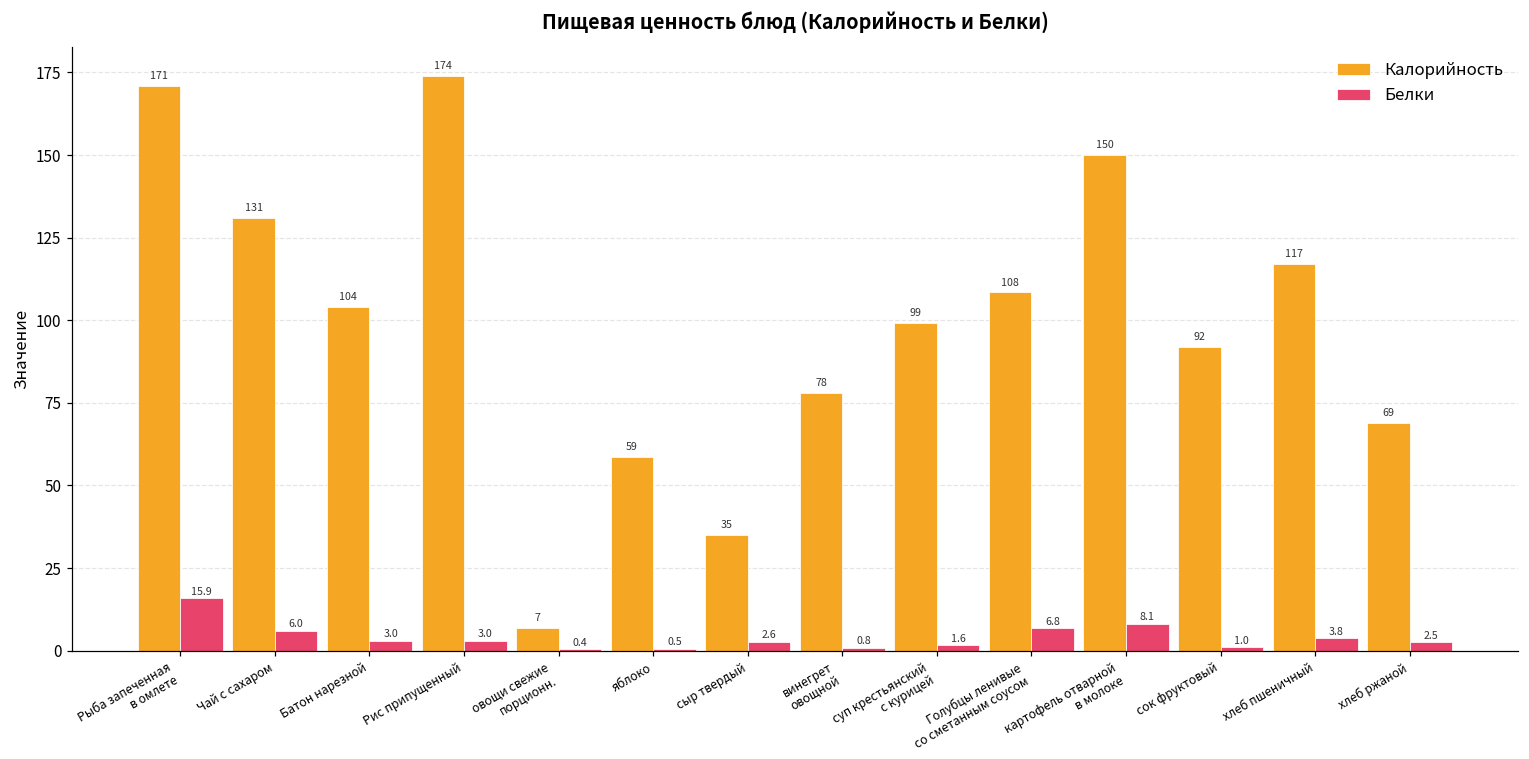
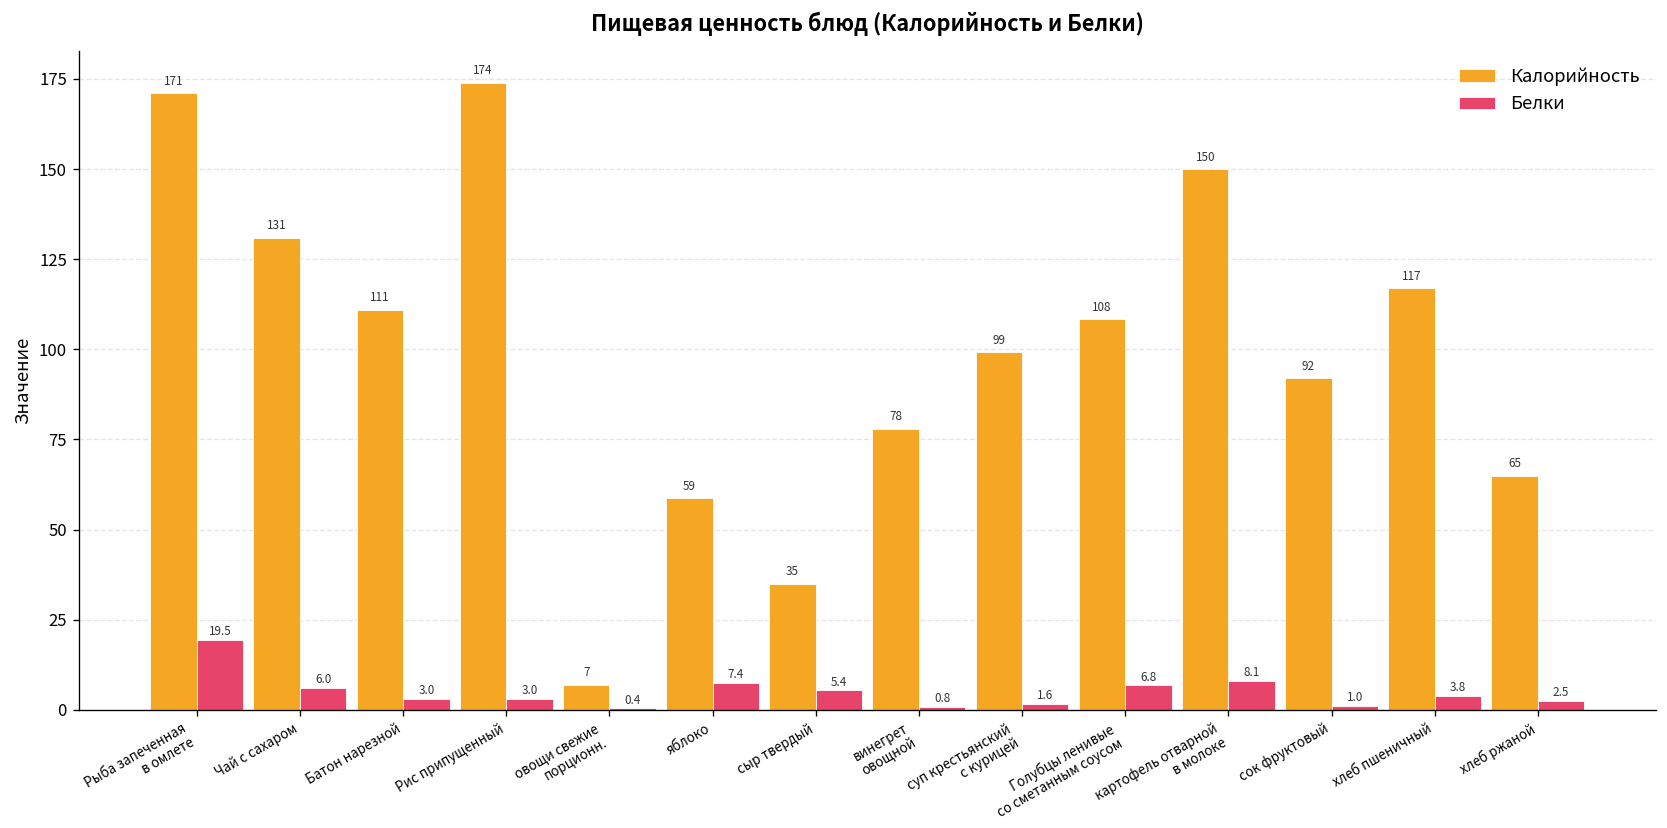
  {
    "Калорийность": {
      "Рыба запеченная в омлете": 171,
      "Чай с сахаром": 131,
-     "Батон нарезной": 104,
+     "Батон нарезной": 111,
      "Рис припущенный": 174,
      "овощи свежие порционн.": 7,
      "яблоко": 59,
      "сыр твердый": 35,
      "винегрет овощной": 78,
      "суп крестьянский с курицей": 99,
      "Голубцы ленивые со сметанным соусом": 108,
      "картофель отварной в молоке": 150,
      "сок фруктовый": 92,
      "хлеб пшеничный": 117,
-     "хлеб ржаной": 69
+     "хлеб ржаной": 65
    },
    "Белки": {
-     "Рыба запеченная в омлете": 15.9,
+     "Рыба запеченная в омлете": 19.5,
      "Чай с сахаром": 6.0,
      "Батон нарезной": 3.0,
      "Рис припущенный": 3.0,
      "овощи свежие порционн.": 0.4,
-     "яблоко": 0.5,
-     "сыр твердый": 2.6,
+     "яблоко": 7.4,
+     "сыр твердый": 5.4,
      "винегрет овощной": 0.8,
      "суп крестьянский с курицей": 1.6,
      "Голубцы ленивые со сметанным соусом": 6.8,
      "картофель отварной в молоке": 8.1,
      "сок фруктовый": 1.0,
      "хлеб пшеничный": 3.8,
      "хлеб ржаной": 2.5
    }
  }
